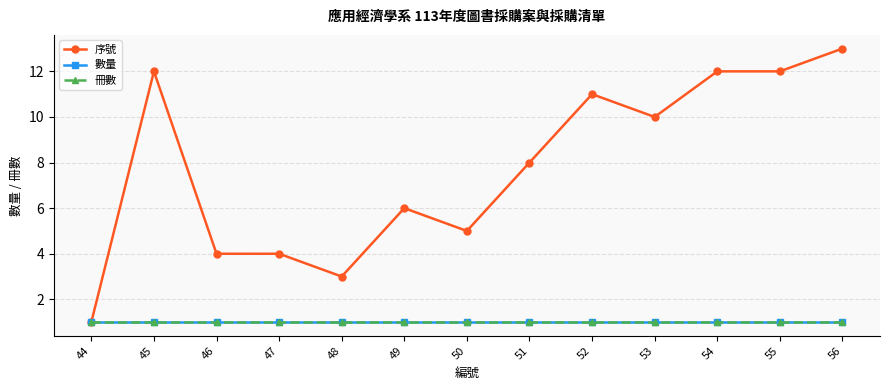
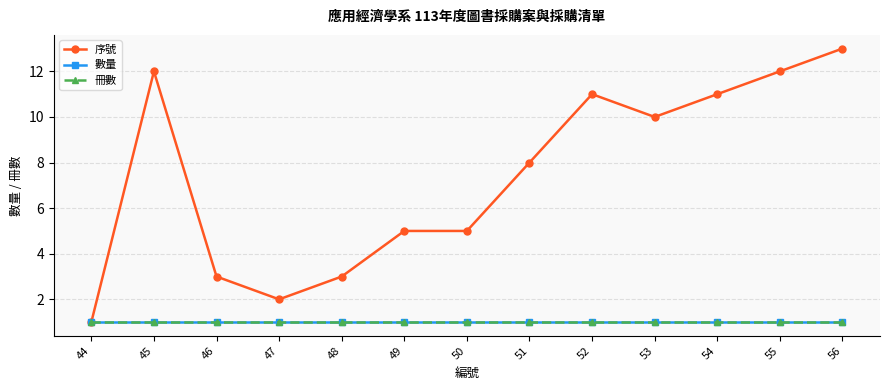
  {
    "序號": {
      "45": 12,
-     "46": 4,
-     "47": 4,
+     "46": 3,
+     "47": 2,
      "48": 3,
-     "49": 6,
+     "49": 5,
      "50": 5,
      "51": 8,
      "52": 11,
      "53": 10,
-     "54": 12,
+     "54": 11,
      "55": 12,
      "56": 13
    },
    "冊數": {
      "45": 1,
      "46": 1,
      "47": 1,
      "48": 1,
      "49": 1,
      "50": 1,
      "51": 1,
      "52": 1,
      "53": 1,
      "54": 1,
      "55": 1,
      "56": 1
    }
  }
